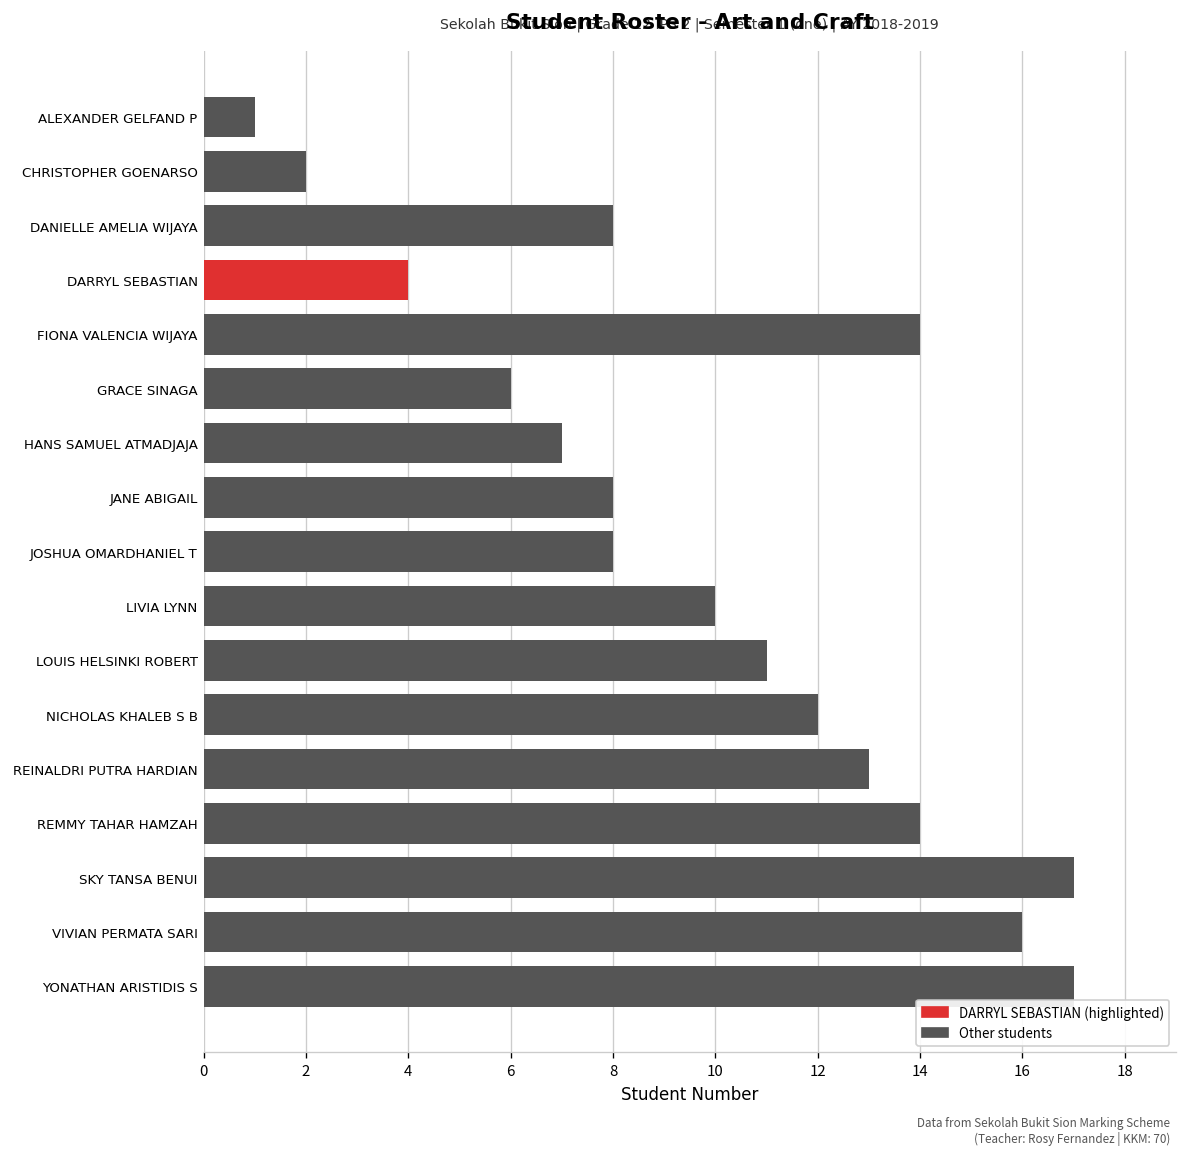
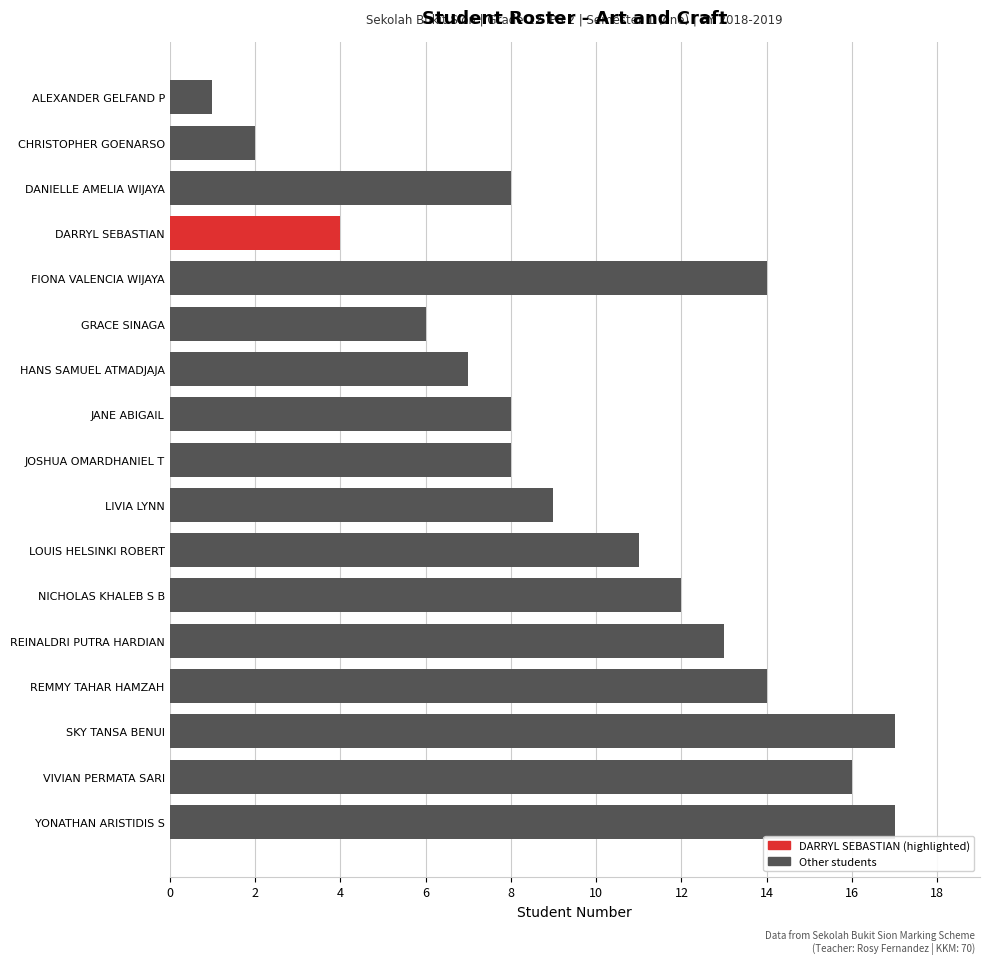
  {
    "ALEXANDER GELFAND P": 1,
    "CHRISTOPHER GOENARSO": 2,
    "DANIELLE AMELIA WIJAYA": 8,
    "DARRYL SEBASTIAN": 4,
    "FIONA VALENCIA WIJAYA": 14,
    "GRACE SINAGA": 6,
    "HANS SAMUEL ATMADJAJA": 7,
    "JANE ABIGAIL": 8,
    "JOSHUA OMARDHANIEL T": 8,
-   "LIVIA LYNN": 10,
+   "LIVIA LYNN": 9,
    "LOUIS HELSINKI ROBERT": 11,
    "NICHOLAS KHALEB S B": 12,
    "REINALDRI PUTRA HARDIAN": 13,
    "REMMY TAHAR HAMZAH": 14,
    "SKY TANSA BENUI": 17,
    "VIVIAN PERMATA SARI": 16,
    "YONATHAN ARISTIDIS S": 17
  }
